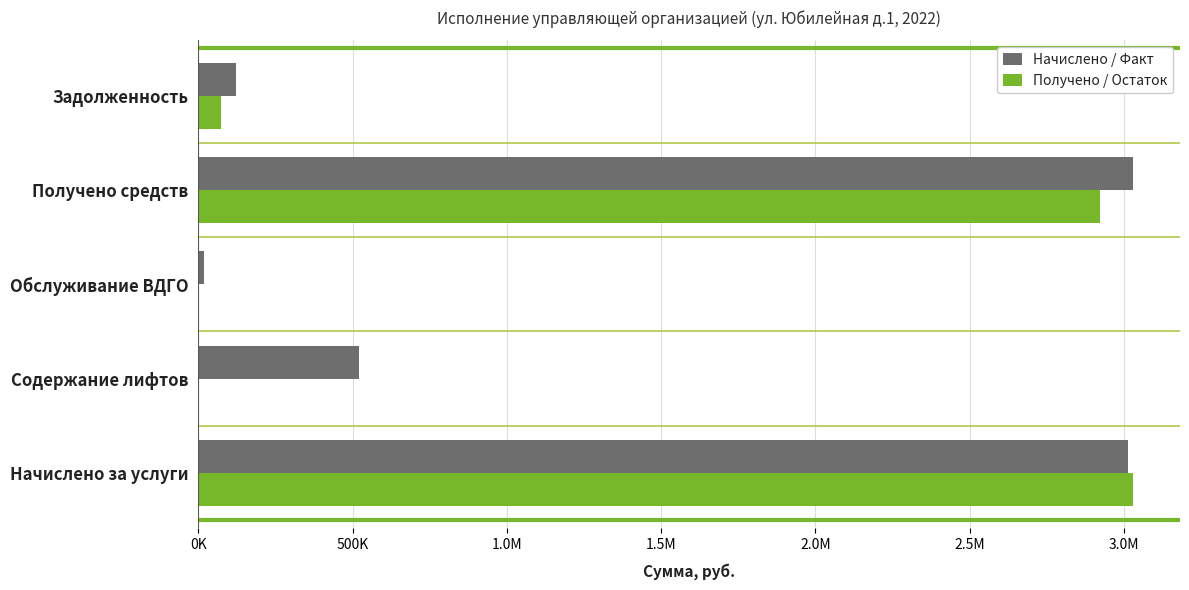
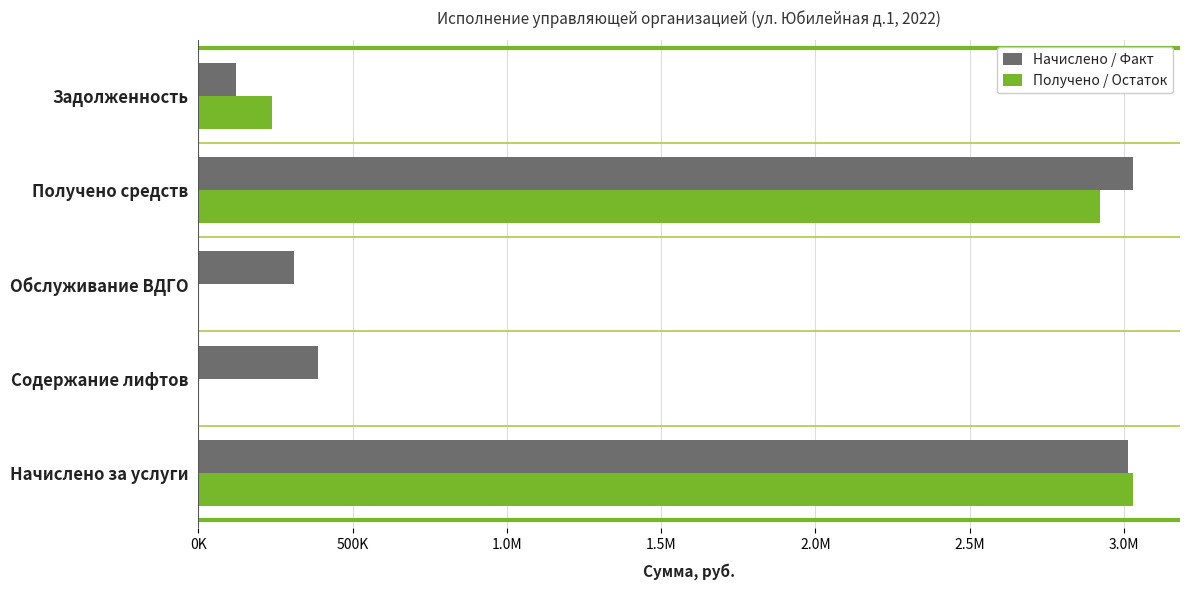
  {
    "Начислено / Факт": {
      "Задолженность": 120000,
      "Получено средств": 3030000,
-     "Обслуживание ВДГО": 20000,
-     "Содержание лифтов": 520000,
+     "Обслуживание ВДГО": 310000,
+     "Содержание лифтов": 390000,
      "Начислено за услуги": 3010000
    },
    "Получено / Остаток": {
-     "Задолженность": 70000,
+     "Задолженность": 240000,
      "Получено средств": 2920000,
      "Обслуживание ВДГО": 0,
      "Содержание лифтов": 0,
      "Начислено за услуги": 3030000
    }
  }
